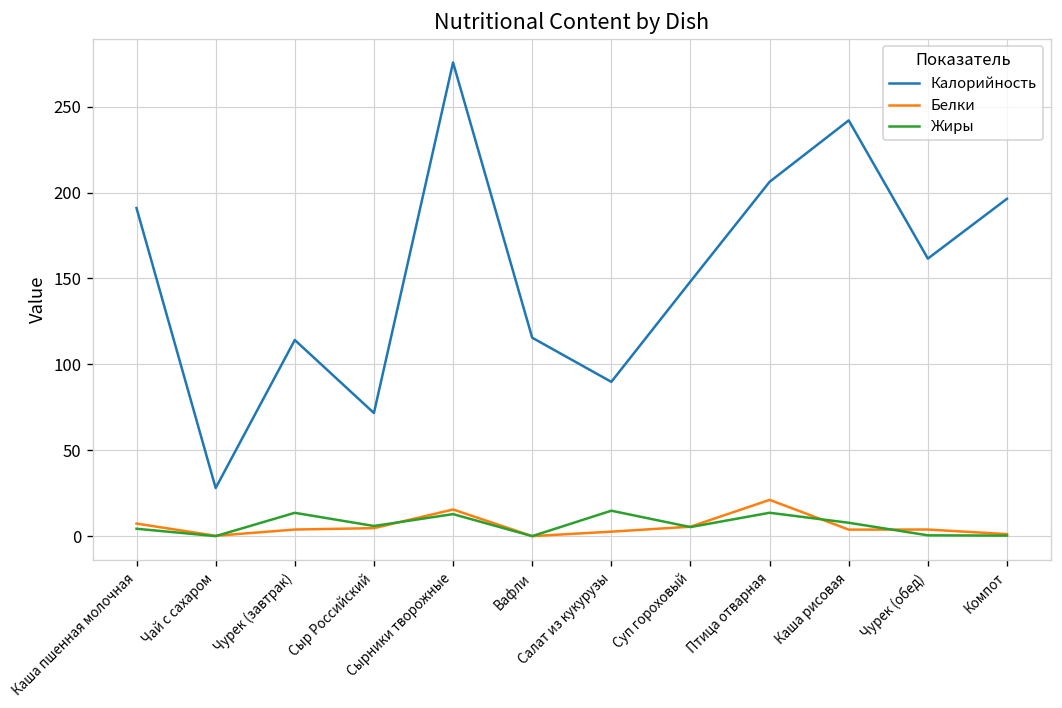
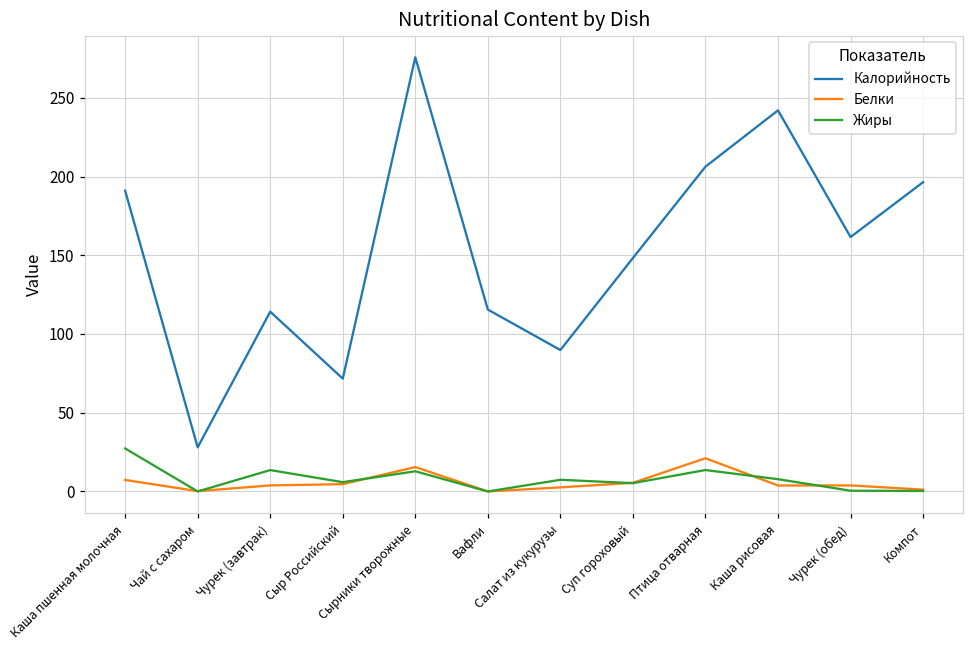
  {
    "Калорийность": {
      "Каша пшенная молочная": 191,
      "Чай с сахаром": 28,
      "Чурек (завтрак)": 114,
      "Сыр Российский": 72,
      "Сырники творожные": 276,
      "Вафли": 116,
      "Салат из кукурузы": 90,
      "Суп гороховый": 148,
      "Птица отварная": 206,
      "Каша рисовая": 242,
      "Чурек (обед)": 162,
      "Компот": 196
    },
    "Белки": {
      "Каша пшенная молочная": 7,
      "Чурек (завтрак)": 4,
      "Сырники творожные": 15,
      "Салат из кукурузы": 3,
      "Птица отварная": 21,
      "Каша рисовая": 4,
      "Чурек (обед)": 4
    },
    "Жиры": {
-     "Каша пшенная молочная": 4,
+     "Каша пшенная молочная": 27,
      "Чурек (завтрак)": 14,
      "Сырники творожные": 13,
-     "Салат из кукурузы": 15,
+     "Салат из кукурузы": 7,
      "Птица отварная": 14,
      "Каша рисовая": 8,
      "Чурек (обед)": 0
    }
  }
